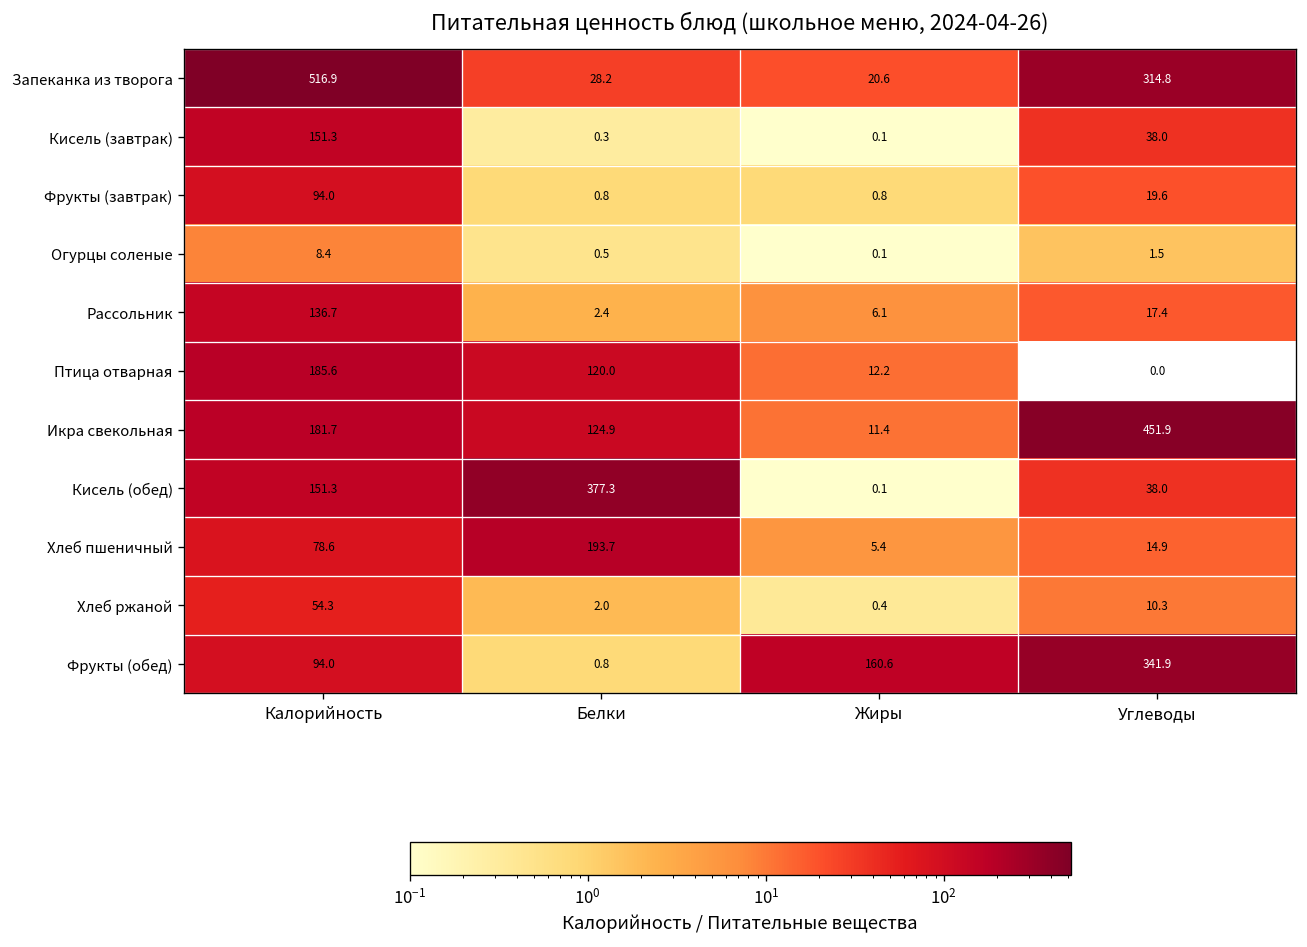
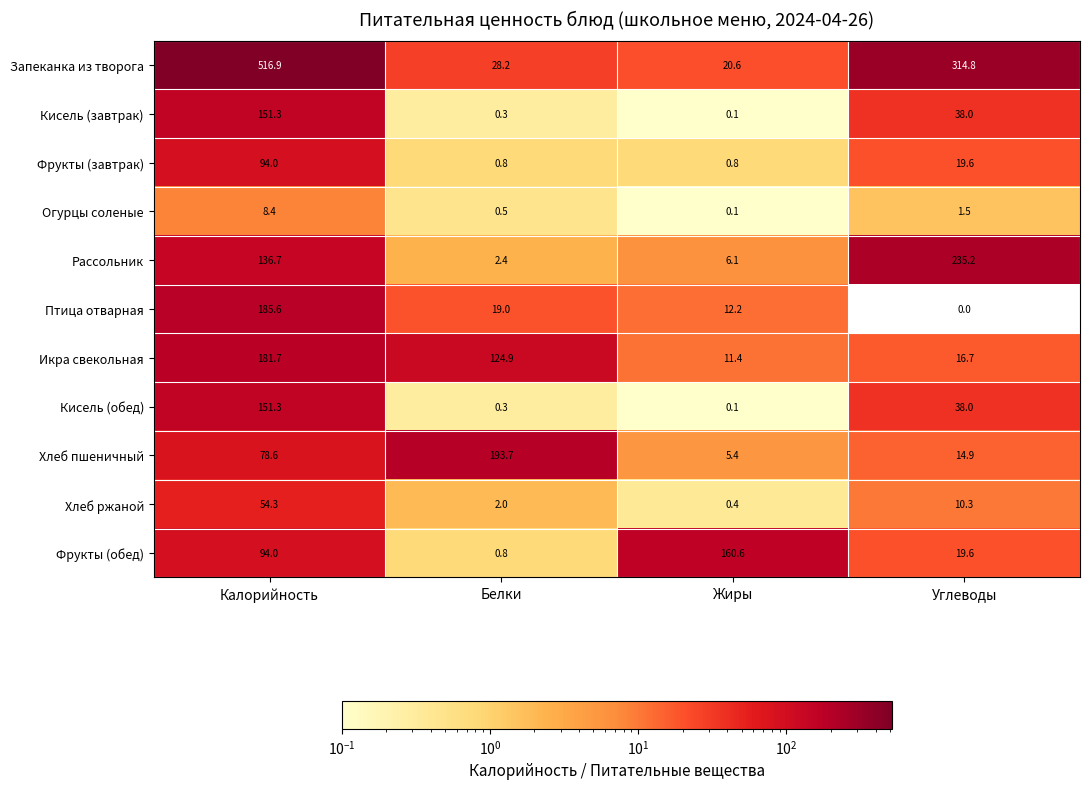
  {
    "Запеканка из творога": {
      "Калорийность": 516.9,
      "Белки": 28.2,
      "Жиры": 20.6,
      "Углеводы": 314.8
    },
    "Кисель (завтрак)": {
      "Калорийность": 151.3,
      "Белки": 0.3,
      "Жиры": 0.1,
      "Углеводы": 38.0
    },
    "Фрукты (завтрак)": {
      "Калорийность": 94.0,
      "Белки": 0.8,
      "Жиры": 0.8,
      "Углеводы": 19.6
    },
    "Огурцы соленые": {
      "Калорийность": 8.4,
      "Белки": 0.5,
      "Жиры": 0.1,
      "Углеводы": 1.5
    },
    "Рассольник": {
      "Калорийность": 136.7,
      "Белки": 2.4,
      "Жиры": 6.1,
-     "Углеводы": 17.4
+     "Углеводы": 235.2
    },
    "Птица отварная": {
      "Калорийность": 185.6,
-     "Белки": 120.0,
+     "Белки": 19.0,
      "Жиры": 12.2,
      "Углеводы": 0.0
    },
    "Икра свекольная": {
      "Калорийность": 181.7,
      "Белки": 124.9,
      "Жиры": 11.4,
-     "Углеводы": 451.9
+     "Углеводы": 16.7
    },
    "Кисель (обед)": {
      "Калорийность": 151.3,
-     "Белки": 377.3,
+     "Белки": 0.3,
      "Жиры": 0.1,
      "Углеводы": 38.0
    },
    "Хлеб пшеничный": {
      "Калорийность": 78.6,
      "Белки": 193.7,
      "Жиры": 5.4,
      "Углеводы": 14.9
    },
    "Хлеб ржаной": {
      "Калорийность": 54.3,
      "Белки": 2.0,
      "Жиры": 0.4,
      "Углеводы": 10.3
    },
    "Фрукты (обед)": {
      "Калорийность": 94.0,
      "Белки": 0.8,
      "Жиры": 160.6,
-     "Углеводы": 341.9
+     "Углеводы": 19.6
    }
  }
